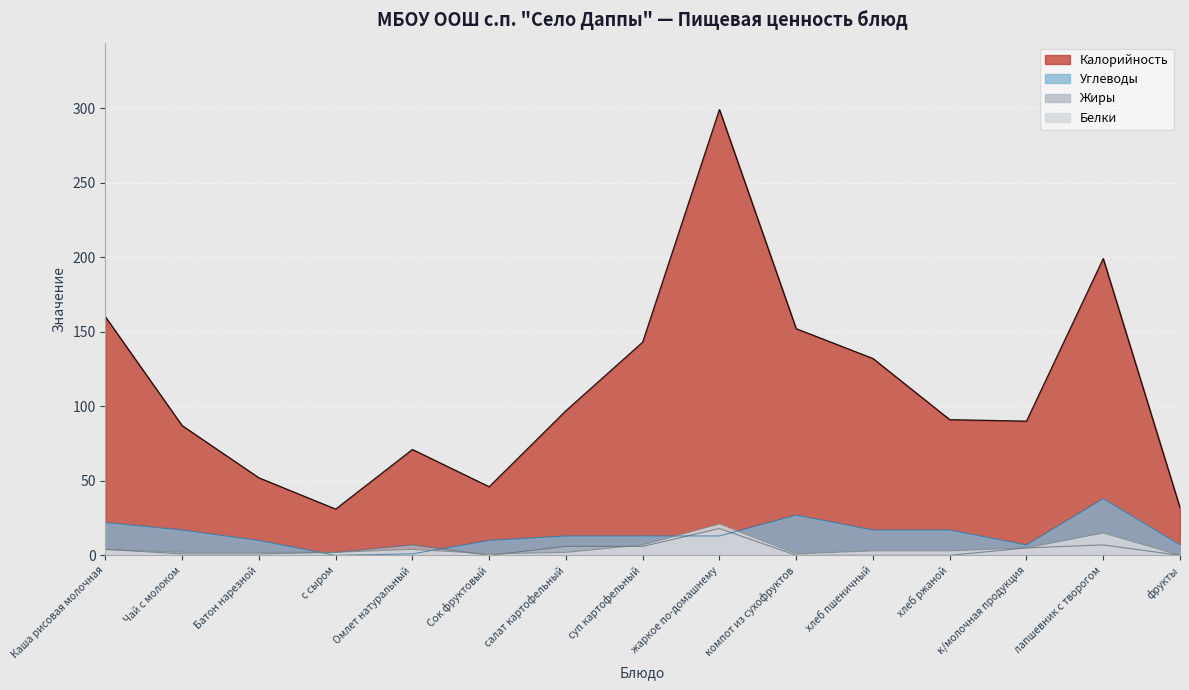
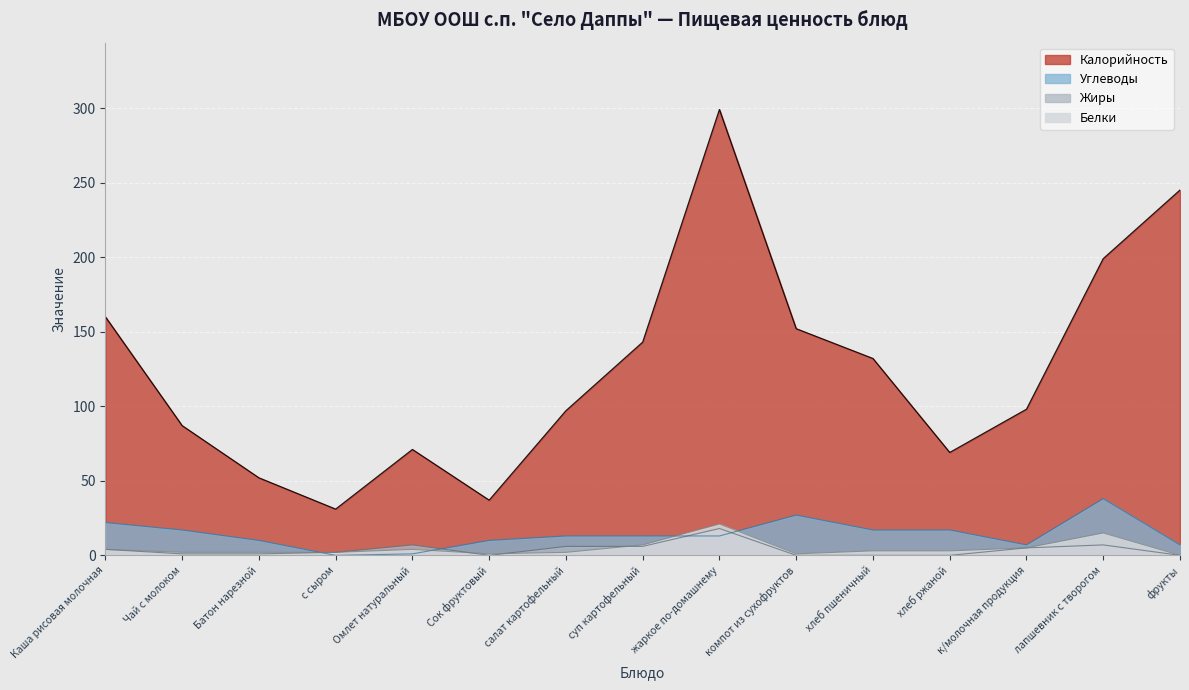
  {
    "Калорийность": {
      "Каша рисовая молочная": 160,
      "Чай с молоком": 87,
      "Батон нарезной": 52,
      "с сыром": 31,
      "Омлет натуральный": 71,
-     "Сок фруктовый": 46,
+     "Сок фруктовый": 37,
      "салат картофельный": 97,
      "суп картофельный": 143,
      "жаркое по-домашнему": 299,
      "компот из сухофруктов": 152,
      "хлеб пшеничный": 132,
-     "хлеб ржаной": 91,
-     "к/молочная продукция": 90,
+     "хлеб ржаной": 69,
+     "к/молочная продукция": 98,
      "лапшевник с творогом": 199,
-     "фрукты": 32
+     "фрукты": 245
    }
  }
